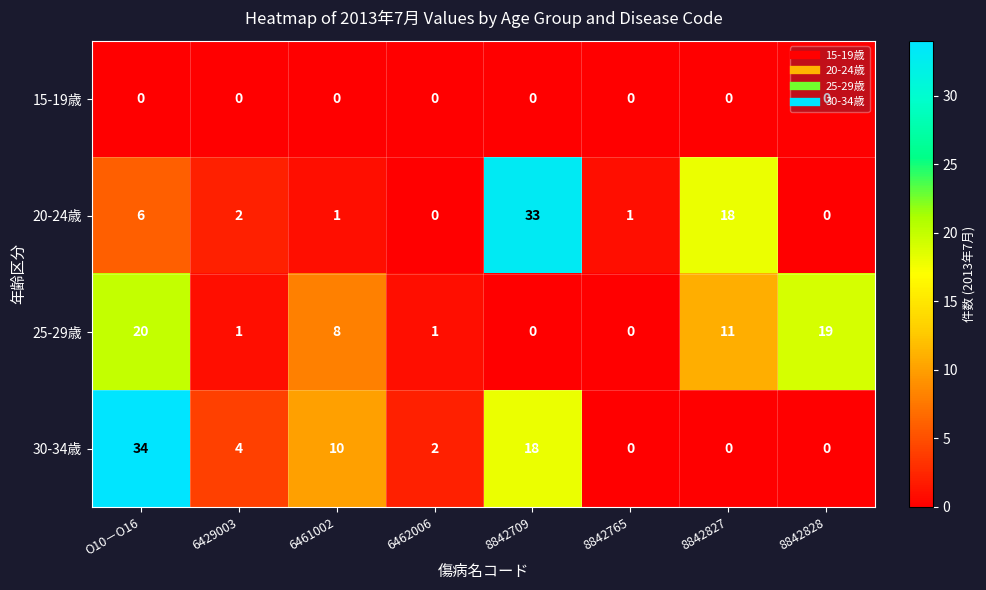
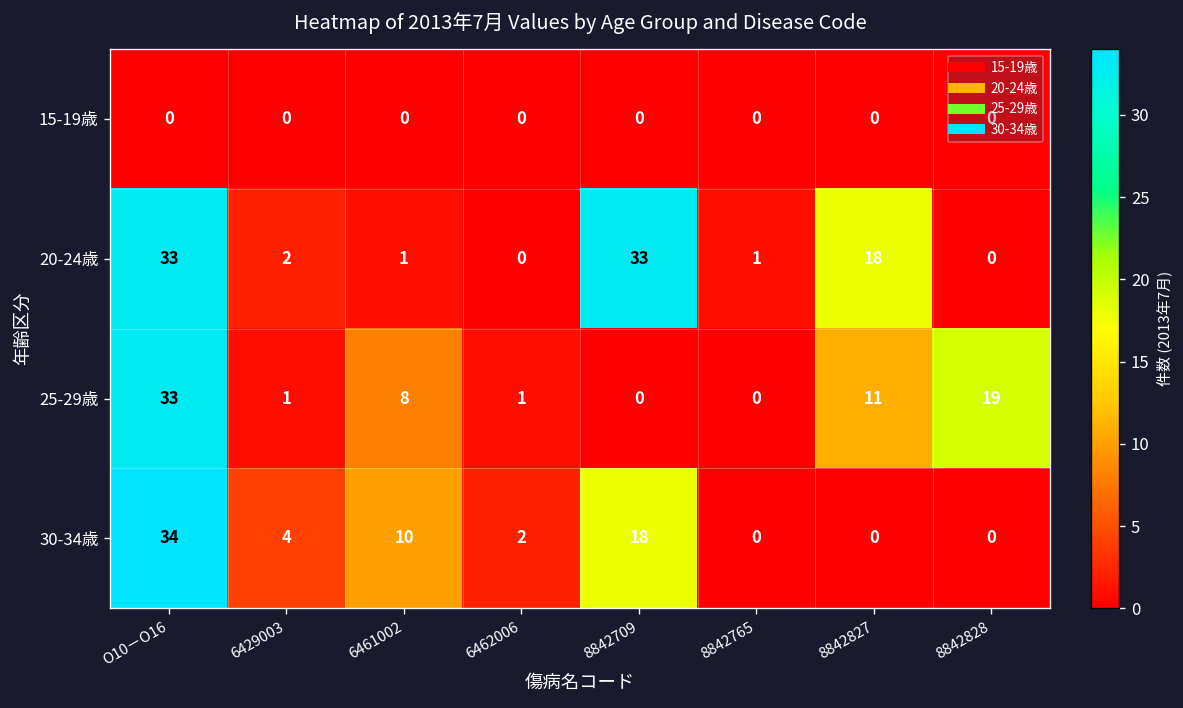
  {
    "15-19歳": {
      "O10－O16": 0,
      "6429003": 0,
      "6461002": 0,
      "6462006": 0,
      "8842709": 0,
      "8842765": 0,
      "8842827": 0
    },
    "20-24歳": {
-     "O10－O16": 6,
+     "O10－O16": 33,
      "6429003": 2,
      "6461002": 1,
      "6462006": 0,
      "8842709": 33,
      "8842765": 1,
      "8842827": 18,
      "8842828": 0
    },
    "25-29歳": {
-     "O10－O16": 20,
+     "O10－O16": 33,
      "6429003": 1,
      "6461002": 8,
      "6462006": 1,
      "8842709": 0,
      "8842765": 0,
      "8842827": 11,
      "8842828": 19
    },
    "30-34歳": {
      "O10－O16": 34,
      "6429003": 4,
      "6461002": 10,
      "6462006": 2,
      "8842709": 18,
      "8842765": 0,
      "8842827": 0,
      "8842828": 0
    }
  }
